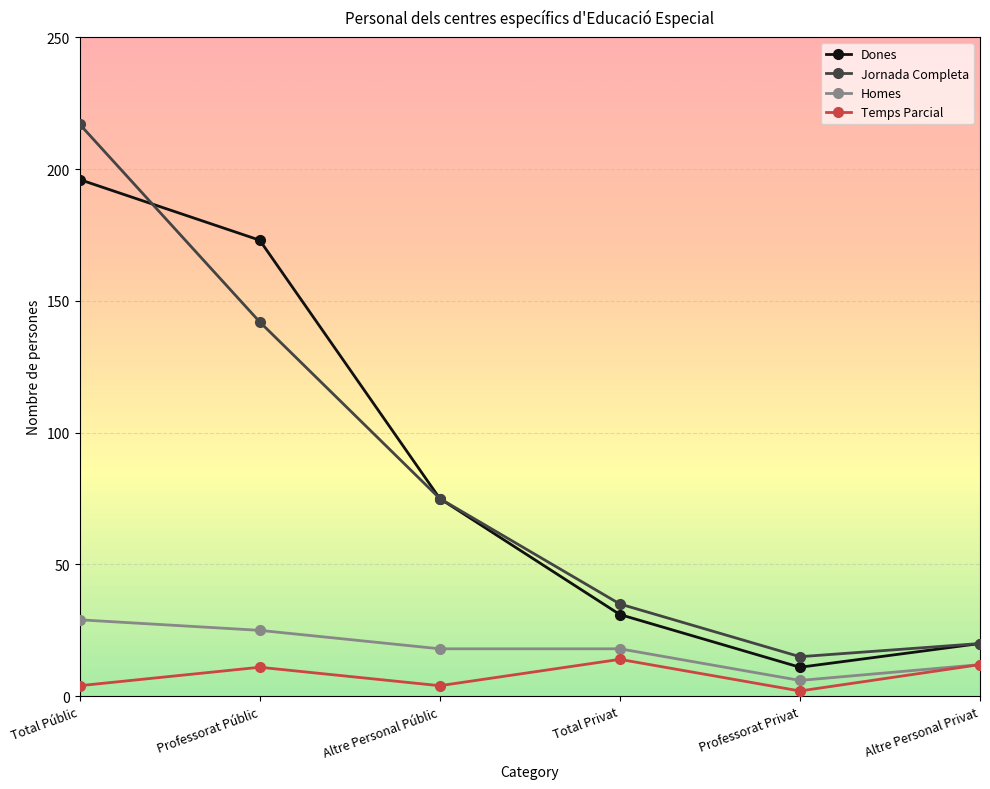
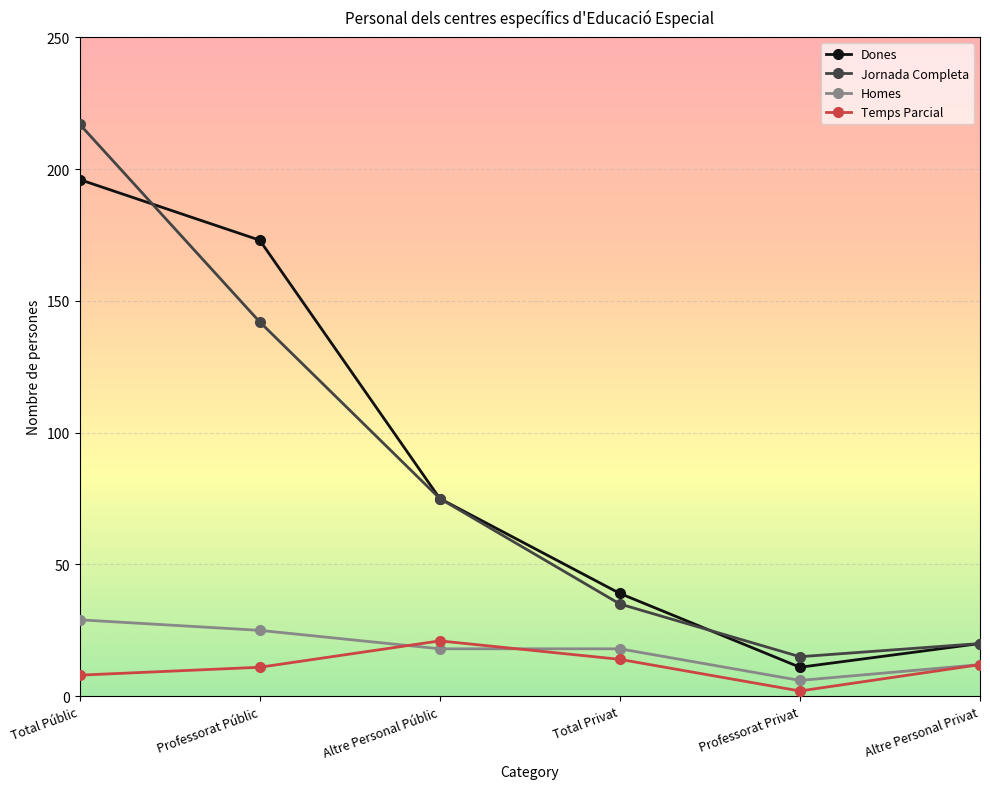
  {
    "Dones": {
      "Total Públic": 196,
      "Professorat Públic": 173,
-     "Total Privat": 31,
+     "Total Privat": 39,
      "Professorat Privat": 11
    },
    "Jornada Completa": {
      "Total Públic": 217,
      "Professorat Públic": 142,
      "Total Privat": 35,
      "Professorat Privat": 15
    },
    "Homes": {
      "Total Públic": 29,
      "Professorat Públic": 25,
      "Altre Personal Públic": 18,
      "Total Privat": 18,
      "Professorat Privat": 6
    },
    "Temps Parcial": {
-     "Total Públic": 4,
+     "Total Públic": 8,
      "Professorat Públic": 11,
-     "Altre Personal Públic": 4,
+     "Altre Personal Públic": 21,
      "Total Privat": 14,
      "Professorat Privat": 2
    }
  }
